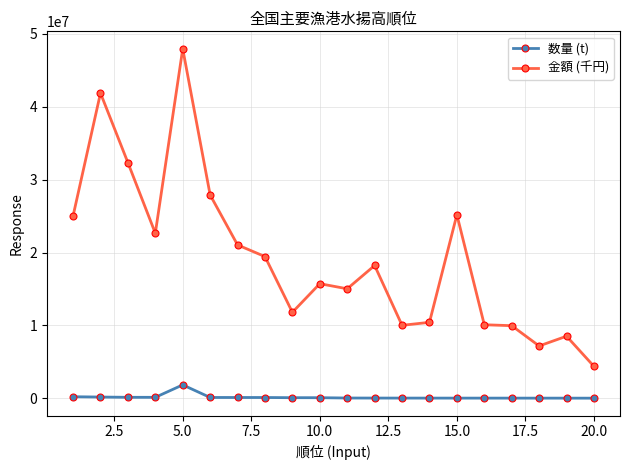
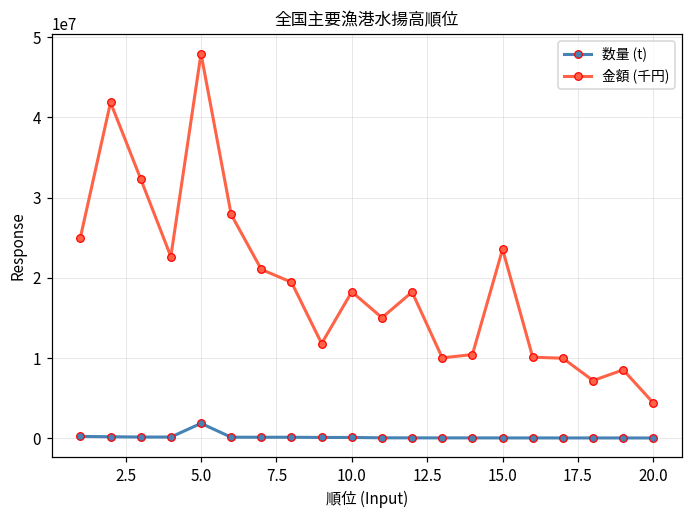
  {
    "数量 (t)": {
      "5.0": 2000000,
      "10.0": 0,
      "15.0": 0,
      "20.0": 0
    },
    "金額 (千円)": {
      "5.0": 48000000,
-     "10.0": 16000000,
-     "15.0": 25000000,
+     "10.0": 18000000,
+     "15.0": 24000000,
      "20.0": 4000000
    }
  }
